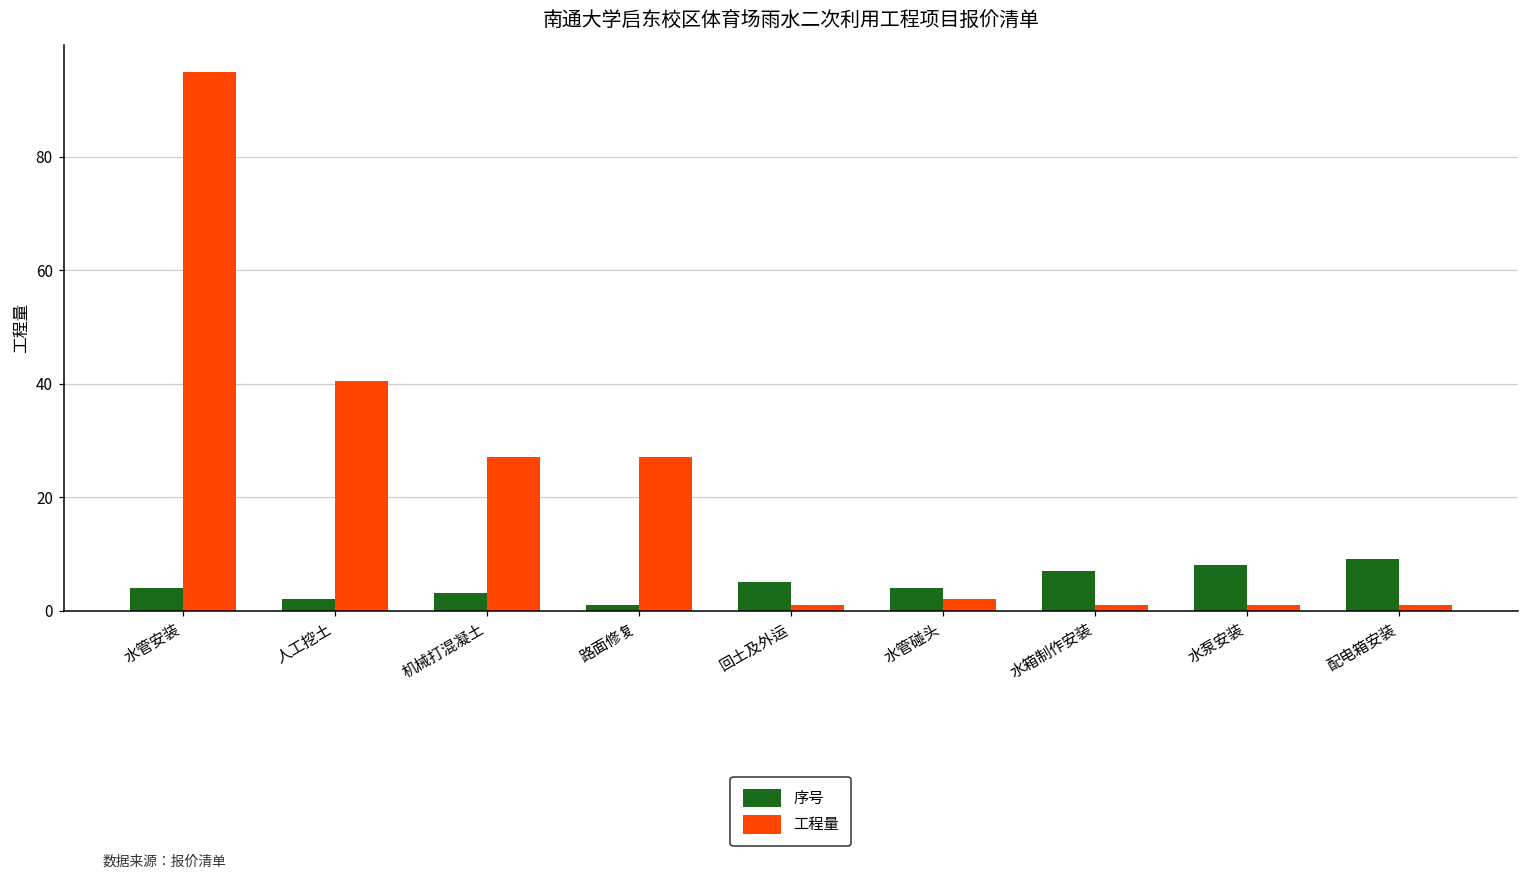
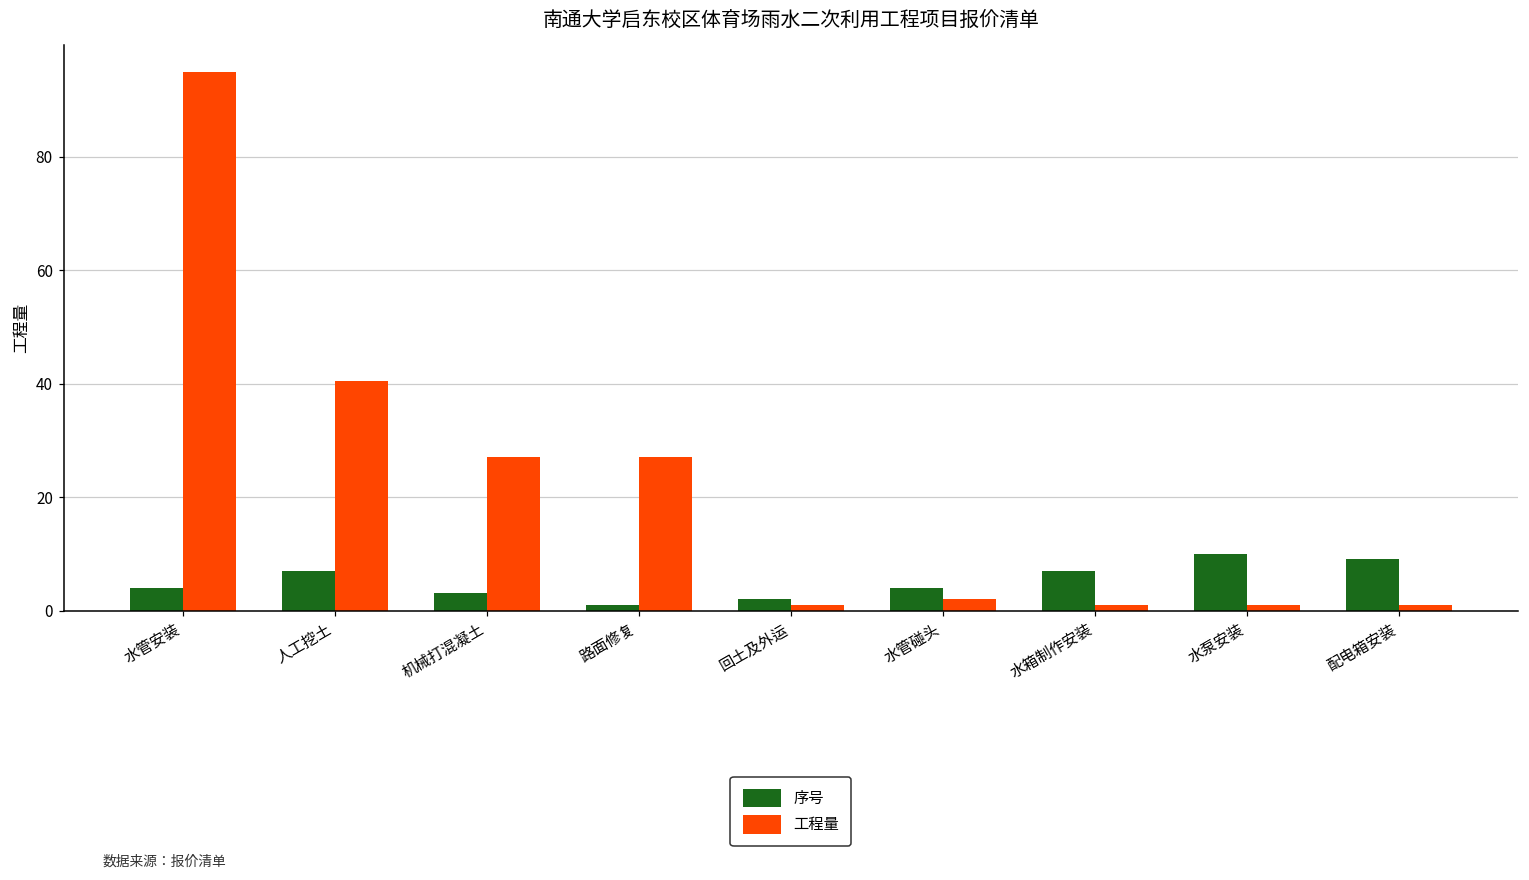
  {
    "序号": {
      "水管安装": 4,
-     "人工挖土": 2,
+     "人工挖土": 7,
      "机械打混凝土": 3,
      "路面修复": 1,
-     "回土及外运": 5,
+     "回土及外运": 2,
      "水管碰头": 4,
      "水箱制作安装": 7,
-     "水泵安装": 8,
+     "水泵安装": 10,
      "配电箱安装": 9
    },
    "工程量": {
      "水管安装": 95,
      "人工挖土": 40,
      "机械打混凝土": 27,
      "路面修复": 27,
      "回土及外运": 1,
      "水管碰头": 2,
      "水箱制作安装": 1,
      "水泵安装": 1,
      "配电箱安装": 1
    }
  }
